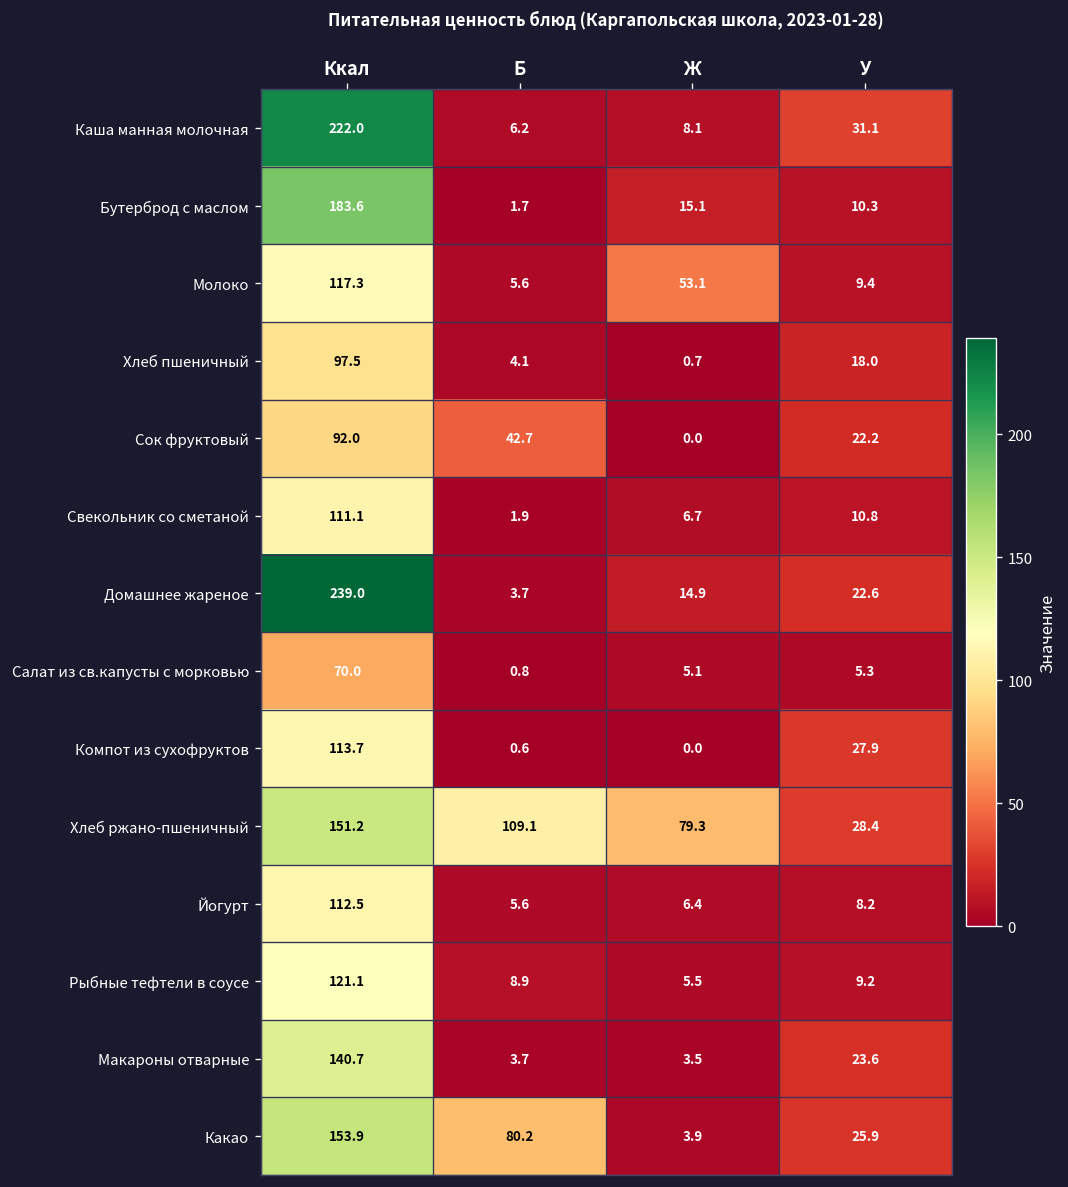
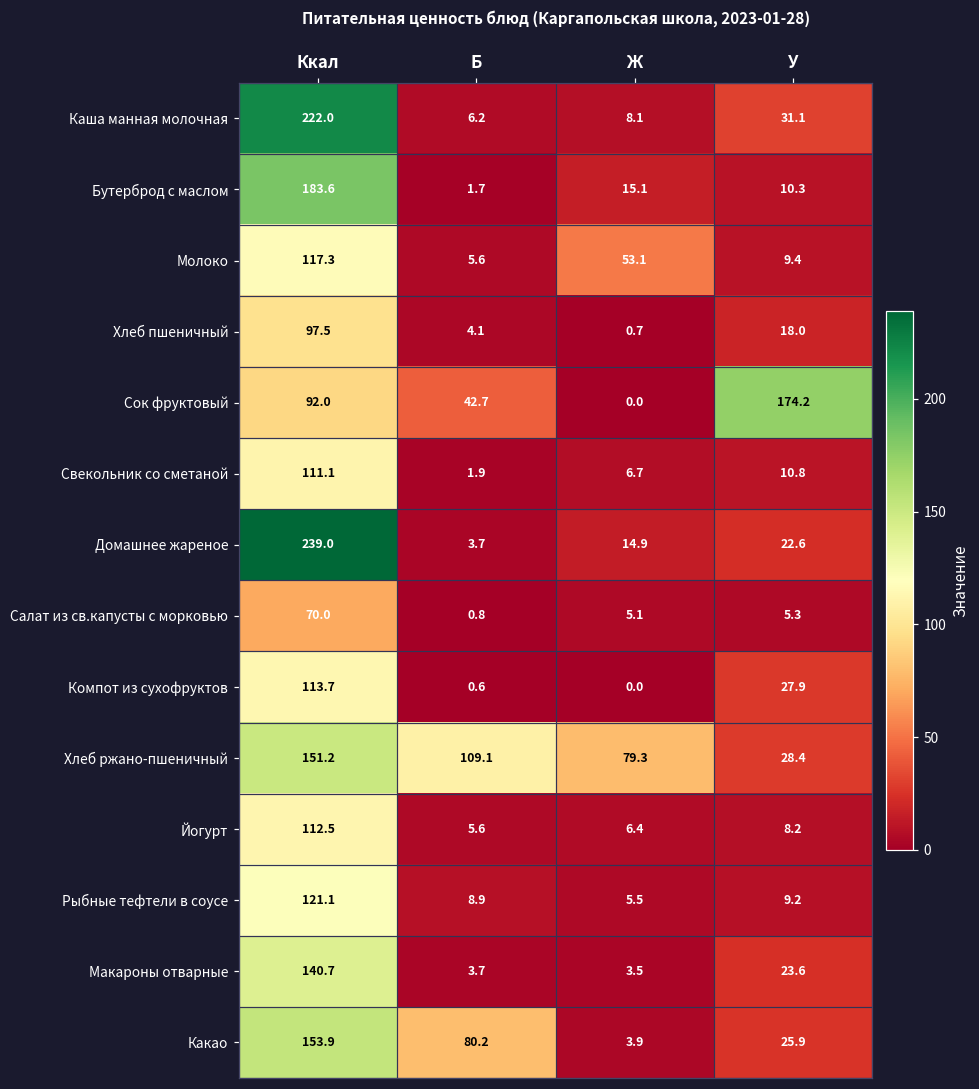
  {
    "Каша манная молочная": {
      "Ккал": 222.0,
      "Б": 6.2,
      "Ж": 8.1,
      "У": 31.1
    },
    "Бутерброд с маслом": {
      "Ккал": 183.6,
      "Б": 1.7,
      "Ж": 15.1,
      "У": 10.3
    },
    "Молоко": {
      "Ккал": 117.3,
      "Б": 5.6,
      "Ж": 53.1,
      "У": 9.4
    },
    "Хлеб пшеничный": {
      "Ккал": 97.5,
      "Б": 4.1,
      "Ж": 0.7,
      "У": 18.0
    },
    "Сок фруктовый": {
      "Ккал": 92.0,
      "Б": 42.7,
      "Ж": 0.0,
-     "У": 22.2
+     "У": 174.2
    },
    "Свекольник со сметаной": {
      "Ккал": 111.1,
      "Б": 1.9,
      "Ж": 6.7,
      "У": 10.8
    },
    "Домашнее жареное": {
      "Ккал": 239.0,
      "Б": 3.7,
      "Ж": 14.9,
      "У": 22.6
    },
    "Салат из св.капусты с морковью": {
      "Ккал": 70.0,
      "Б": 0.8,
      "Ж": 5.1,
      "У": 5.3
    },
    "Компот из сухофруктов": {
      "Ккал": 113.7,
      "Б": 0.6,
      "Ж": 0.0,
      "У": 27.9
    },
    "Хлеб ржано-пшеничный": {
      "Ккал": 151.2,
      "Б": 109.1,
      "Ж": 79.3,
      "У": 28.4
    },
    "Йогурт": {
      "Ккал": 112.5,
      "Б": 5.6,
      "Ж": 6.4,
      "У": 8.2
    },
    "Рыбные тефтели в соусе": {
      "Ккал": 121.1,
      "Б": 8.9,
      "Ж": 5.5,
      "У": 9.2
    },
    "Макароны отварные": {
      "Ккал": 140.7,
      "Б": 3.7,
      "Ж": 3.5,
      "У": 23.6
    },
    "Какао": {
      "Ккал": 153.9,
      "Б": 80.2,
      "Ж": 3.9,
      "У": 25.9
    }
  }
